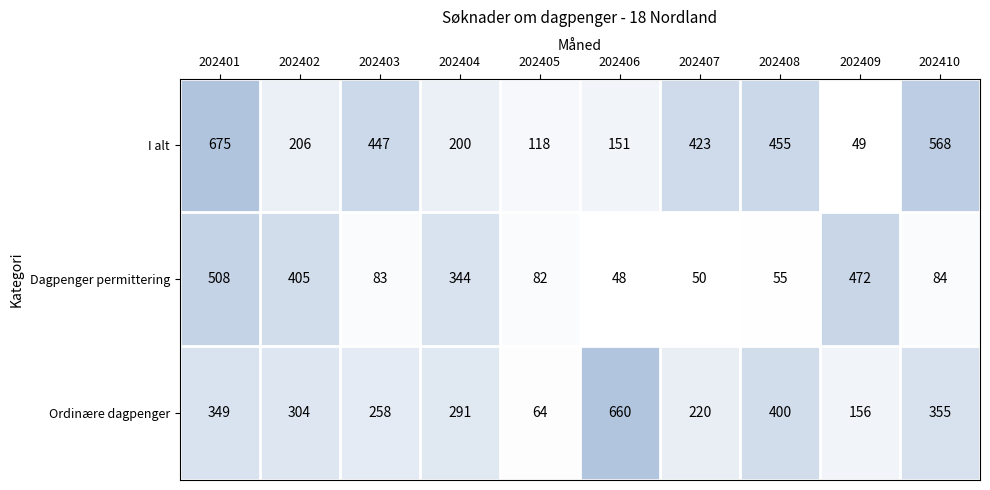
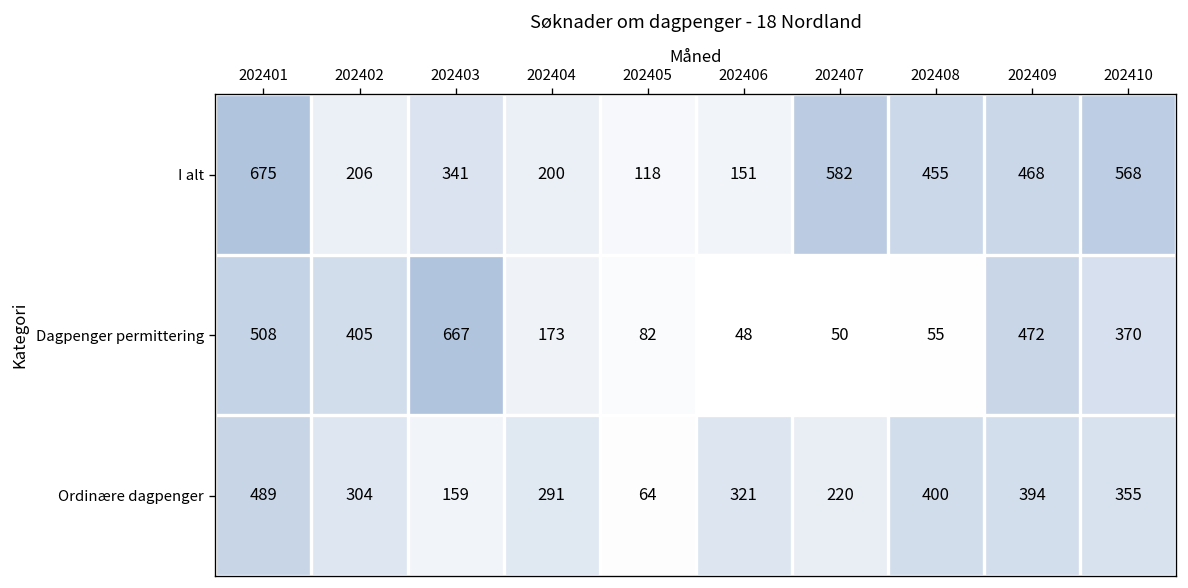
  {
    "I alt": {
      "202401": 675,
      "202402": 206,
-     "202403": 447,
+     "202403": 341,
      "202404": 200,
      "202405": 118,
      "202406": 151,
-     "202407": 423,
+     "202407": 582,
      "202408": 455,
-     "202409": 49,
+     "202409": 468,
      "202410": 568
    },
    "Dagpenger permittering": {
      "202401": 508,
      "202402": 405,
-     "202403": 83,
-     "202404": 344,
+     "202403": 667,
+     "202404": 173,
      "202405": 82,
      "202406": 48,
      "202407": 50,
      "202408": 55,
      "202409": 472,
-     "202410": 84
+     "202410": 370
    },
    "Ordinære dagpenger": {
-     "202401": 349,
+     "202401": 489,
      "202402": 304,
-     "202403": 258,
+     "202403": 159,
      "202404": 291,
      "202405": 64,
-     "202406": 660,
+     "202406": 321,
      "202407": 220,
      "202408": 400,
-     "202409": 156,
+     "202409": 394,
      "202410": 355
    }
  }
